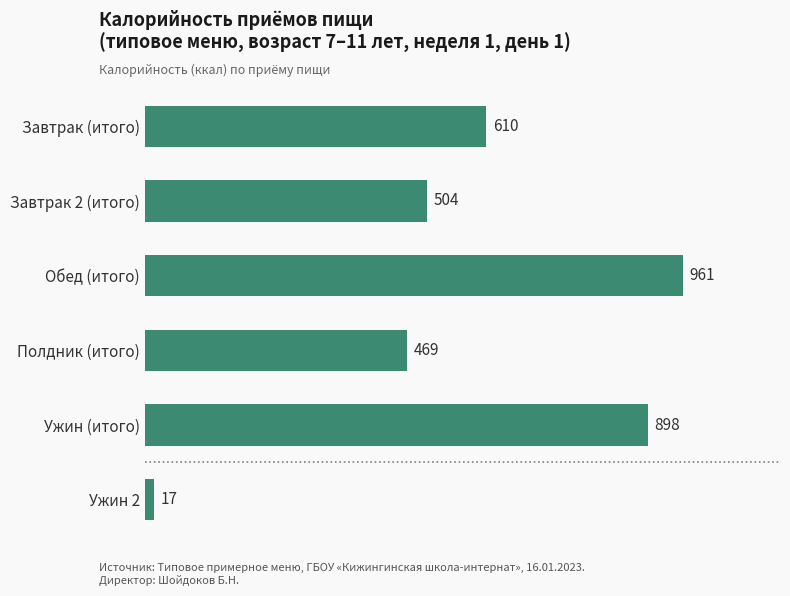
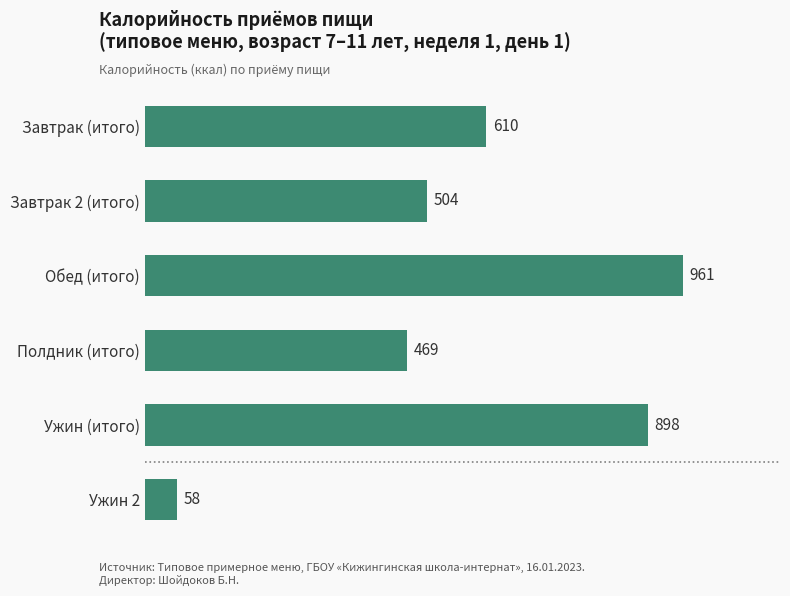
  {
    "Завтрак (итого)": 610,
    "Завтрак 2 (итого)": 504,
    "Обед (итого)": 961,
    "Полдник (итого)": 469,
    "Ужин (итого)": 898,
-   "Ужин 2": 17
+   "Ужин 2": 58
  }
